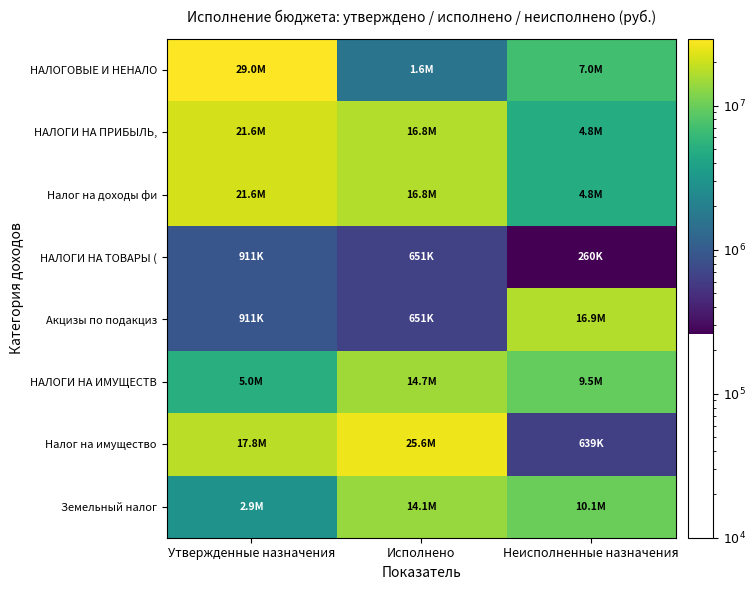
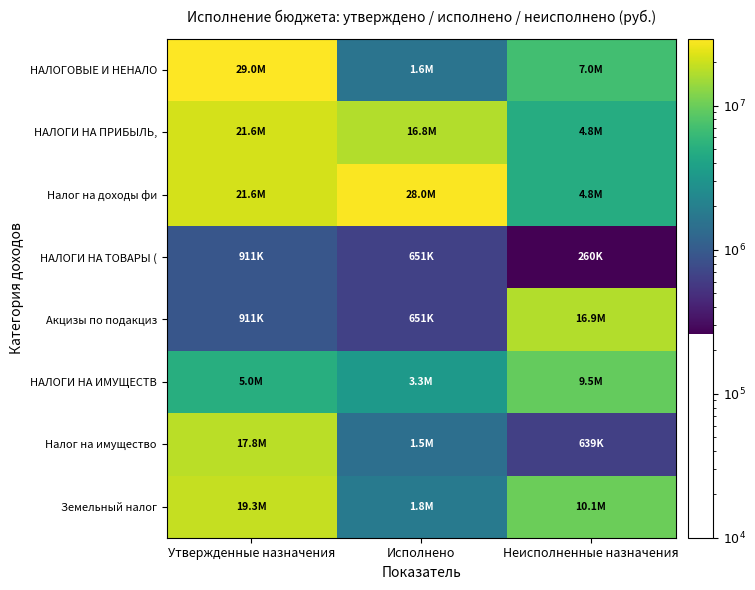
  {
    "НАЛОГОВЫЕ И НЕНАЛО": {
      "Утвержденные назначения": "29.0M",
      "Исполнено": "1.6M",
      "Неисполненные назначения": "7.0M"
    },
    "НАЛОГИ НА ПРИБЫЛЬ,": {
      "Утвержденные назначения": "21.6M",
      "Исполнено": "16.8M",
      "Неисполненные назначения": "4.8M"
    },
    "Налог на доходы фи": {
      "Утвержденные назначения": "21.6M",
-     "Исполнено": "16.8M",
+     "Исполнено": "28.0M",
      "Неисполненные назначения": "4.8M"
    },
    "НАЛОГИ НА ТОВАРЫ (": {
      "Утвержденные назначения": "911K",
      "Исполнено": "651K",
      "Неисполненные назначения": "260K"
    },
    "Акцизы по подакциз": {
      "Утвержденные назначения": "911K",
      "Исполнено": "651K",
      "Неисполненные назначения": "16.9M"
    },
    "НАЛОГИ НА ИМУЩЕСТВ": {
      "Утвержденные назначения": "5.0M",
-     "Исполнено": "14.7M",
+     "Исполнено": "3.3M",
      "Неисполненные назначения": "9.5M"
    },
    "Налог на имущество": {
      "Утвержденные назначения": "17.8M",
-     "Исполнено": "25.6M",
+     "Исполнено": "1.5M",
      "Неисполненные назначения": "639K"
    },
    "Земельный налог": {
-     "Утвержденные назначения": "2.9M",
-     "Исполнено": "14.1M",
+     "Утвержденные назначения": "19.3M",
+     "Исполнено": "1.8M",
      "Неисполненные назначения": "10.1M"
    }
  }
